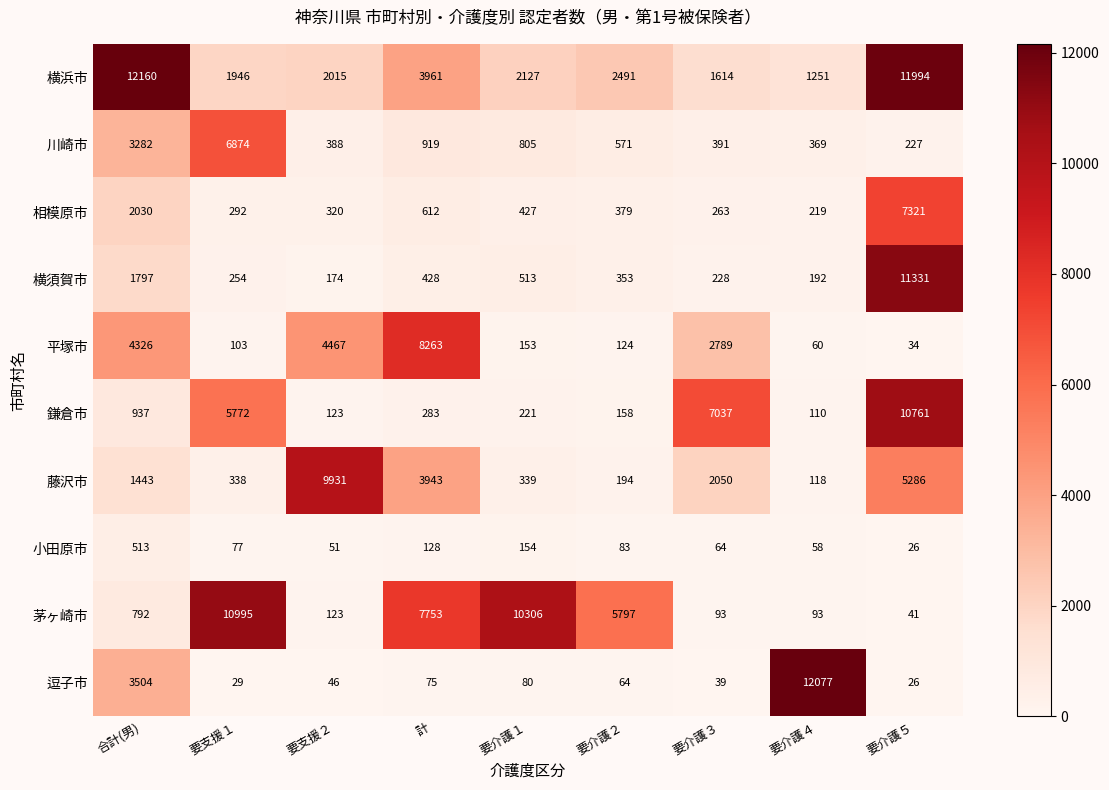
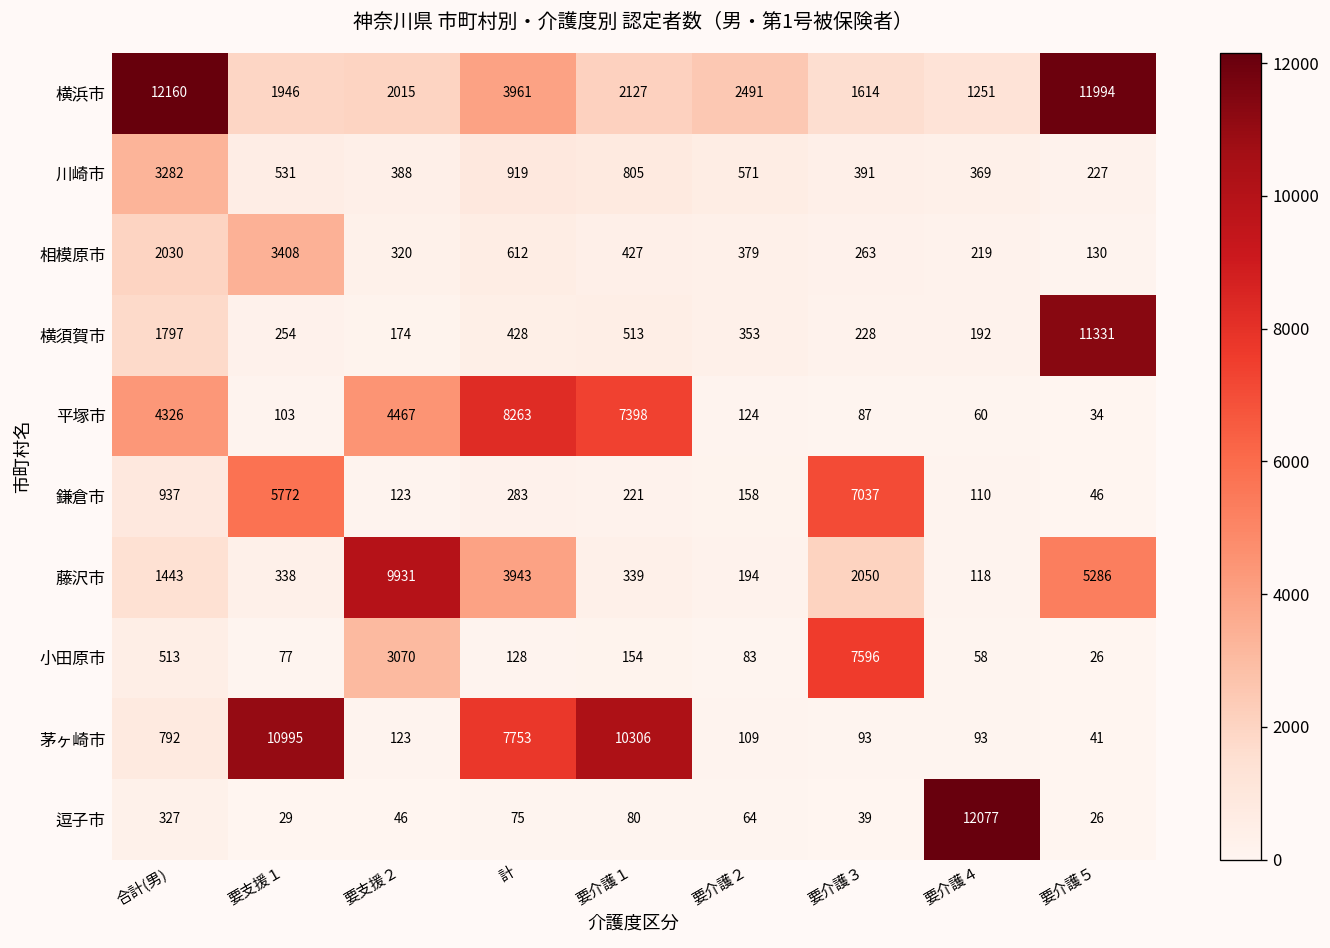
  {
    "横浜市": {
      "合計(男)": 12160,
      "要支援１": 1946,
      "要支援２": 2015,
      "計": 3961,
      "要介護１": 2127,
      "要介護２": 2491,
      "要介護３": 1614,
      "要介護４": 1251,
      "要介護５": 11994
    },
    "川崎市": {
      "合計(男)": 3282,
-     "要支援１": 6874,
+     "要支援１": 531,
      "要支援２": 388,
      "計": 919,
      "要介護１": 805,
      "要介護２": 571,
      "要介護３": 391,
      "要介護４": 369,
      "要介護５": 227
    },
    "相模原市": {
      "合計(男)": 2030,
-     "要支援１": 292,
+     "要支援１": 3408,
      "要支援２": 320,
      "計": 612,
      "要介護１": 427,
      "要介護２": 379,
      "要介護３": 263,
      "要介護４": 219,
-     "要介護５": 7321
+     "要介護５": 130
    },
    "横須賀市": {
      "合計(男)": 1797,
      "要支援１": 254,
      "要支援２": 174,
      "計": 428,
      "要介護１": 513,
      "要介護２": 353,
      "要介護３": 228,
      "要介護４": 192,
      "要介護５": 11331
    },
    "平塚市": {
      "合計(男)": 4326,
      "要支援１": 103,
      "要支援２": 4467,
      "計": 8263,
-     "要介護１": 153,
+     "要介護１": 7398,
      "要介護２": 124,
-     "要介護３": 2789,
+     "要介護３": 87,
      "要介護４": 60,
      "要介護５": 34
    },
    "鎌倉市": {
      "合計(男)": 937,
      "要支援１": 5772,
      "要支援２": 123,
      "計": 283,
      "要介護１": 221,
      "要介護２": 158,
      "要介護３": 7037,
      "要介護４": 110,
-     "要介護５": 10761
+     "要介護５": 46
    },
    "藤沢市": {
      "合計(男)": 1443,
      "要支援１": 338,
      "要支援２": 9931,
      "計": 3943,
      "要介護１": 339,
      "要介護２": 194,
      "要介護３": 2050,
      "要介護４": 118,
      "要介護５": 5286
    },
    "小田原市": {
      "合計(男)": 513,
      "要支援１": 77,
-     "要支援２": 51,
+     "要支援２": 3070,
      "計": 128,
      "要介護１": 154,
      "要介護２": 83,
-     "要介護３": 64,
+     "要介護３": 7596,
      "要介護４": 58,
      "要介護５": 26
    },
    "茅ヶ崎市": {
      "合計(男)": 792,
      "要支援１": 10995,
      "要支援２": 123,
      "計": 7753,
      "要介護１": 10306,
-     "要介護２": 5797,
+     "要介護２": 109,
      "要介護３": 93,
      "要介護４": 93,
      "要介護５": 41
    },
    "逗子市": {
-     "合計(男)": 3504,
+     "合計(男)": 327,
      "要支援１": 29,
      "要支援２": 46,
      "計": 75,
      "要介護１": 80,
      "要介護２": 64,
      "要介護３": 39,
      "要介護４": 12077,
      "要介護５": 26
    }
  }
